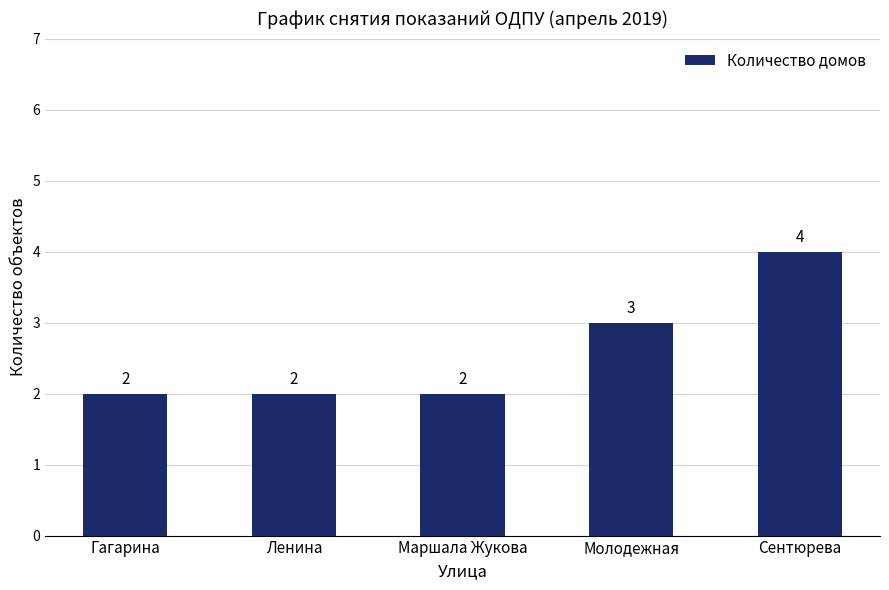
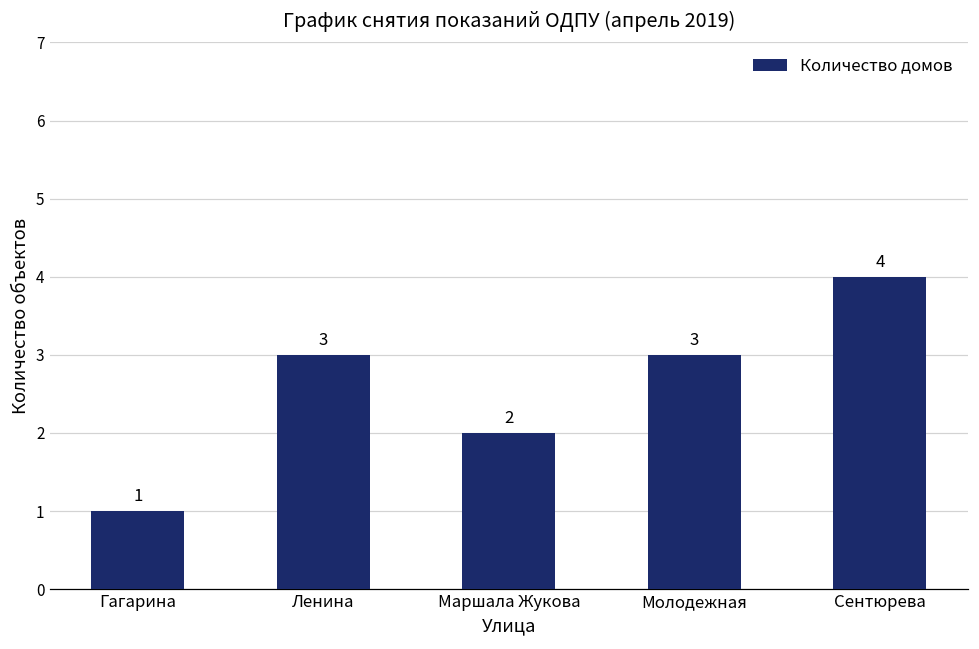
  {
-   "Гагарина": 2,
-   "Ленина": 2,
+   "Гагарина": 1,
+   "Ленина": 3,
    "Маршала Жукова": 2,
    "Молодежная": 3,
    "Сентюрева": 4
  }
